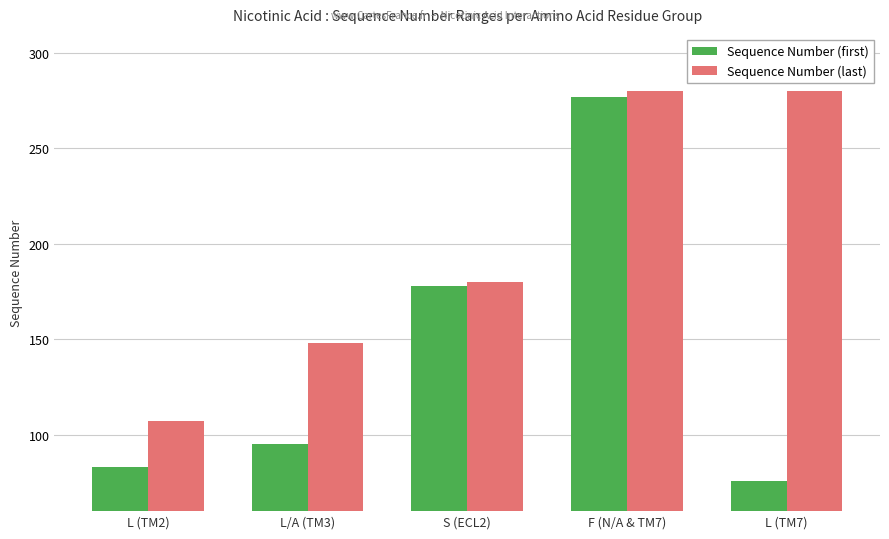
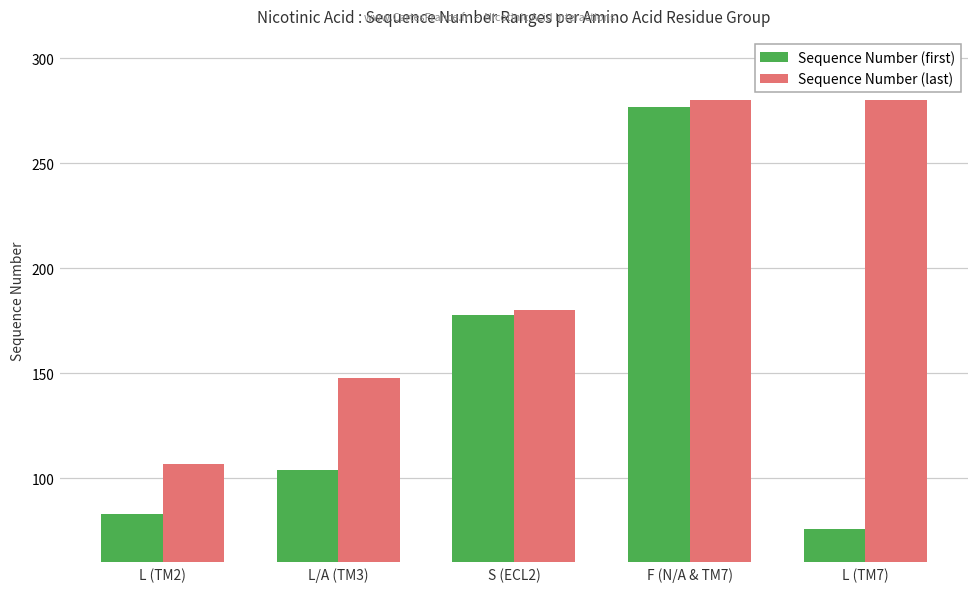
  {
    "Sequence Number (first)": {
      "L (TM2)": 83,
-     "L/A (TM3)": 95,
+     "L/A (TM3)": 104,
      "S (ECL2)": 178,
      "F (N/A & TM7)": 277,
      "L (TM7)": 76
    },
    "Sequence Number (last)": {
      "L (TM2)": 107,
      "L/A (TM3)": 148,
      "S (ECL2)": 180,
      "F (N/A & TM7)": 280,
      "L (TM7)": 280
    }
  }
